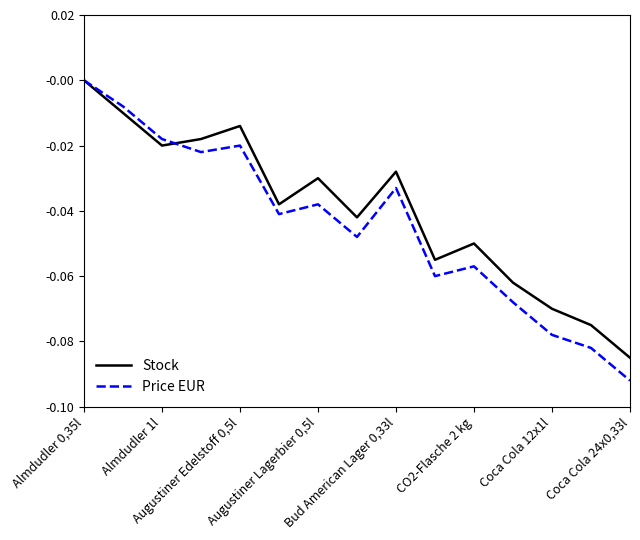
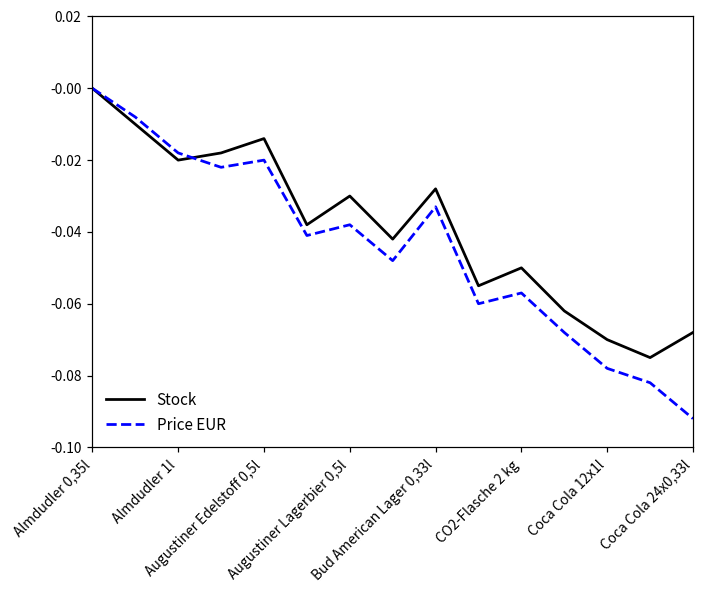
  {
    "Stock": {
      "Almdudler 1l": -0.020,
      "Augustiner Edelstoff 0,5l": -0.014,
      "Augustiner Lagerbier 0,5l": -0.030,
      "Bud American Lager 0,33l": -0.028,
      "CO2-Flasche 2 kg": -0.050,
      "Coca Cola 12x1l": -0.070,
-     "Coca Cola 24x0,33l": -0.085
+     "Coca Cola 24x0,33l": -0.068
    },
    "Price EUR": {
      "Almdudler 1l": -0.018,
      "Augustiner Edelstoff 0,5l": -0.020,
      "Augustiner Lagerbier 0,5l": -0.038,
      "Bud American Lager 0,33l": -0.033,
      "CO2-Flasche 2 kg": -0.057,
      "Coca Cola 12x1l": -0.078,
      "Coca Cola 24x0,33l": -0.092
    }
  }
